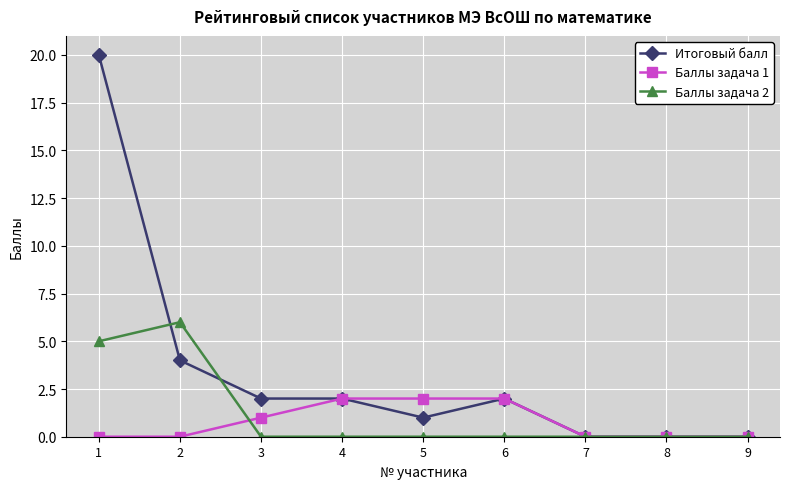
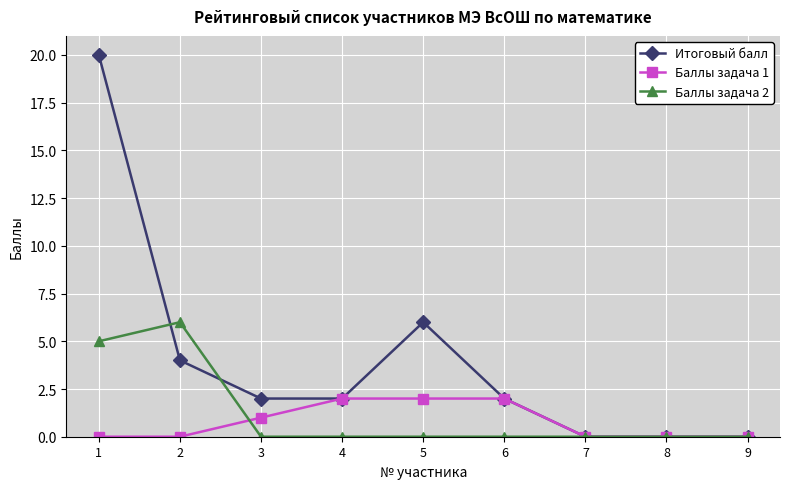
  {
    "Итоговый балл": {
      "1": 20,
      "2": 4,
      "3": 2,
-     "5": 1
+     "5": 6
    },
    "Баллы задача 1": {
      "1": 0,
      "2": 0,
      "3": 1,
      "5": 2
    },
    "Баллы задача 2": {
      "1": 5,
      "2": 6,
      "3": 0,
      "4": 0,
      "5": 0,
      "6": 0
    }
  }
